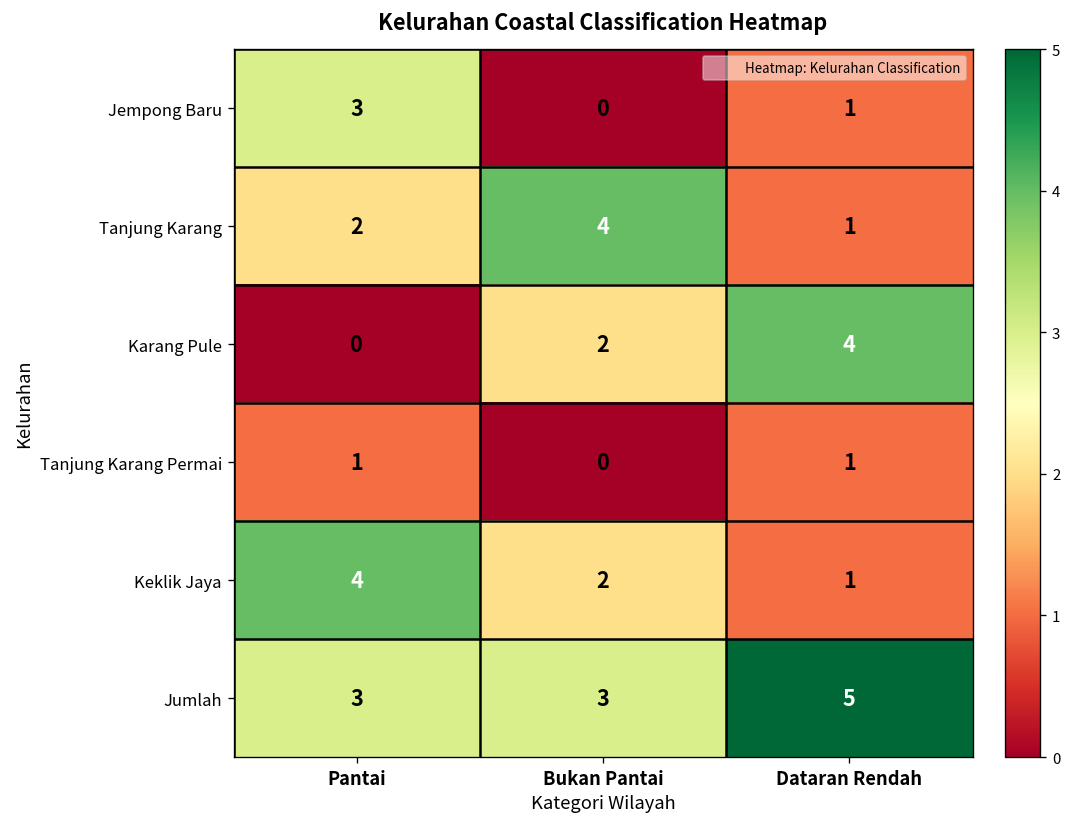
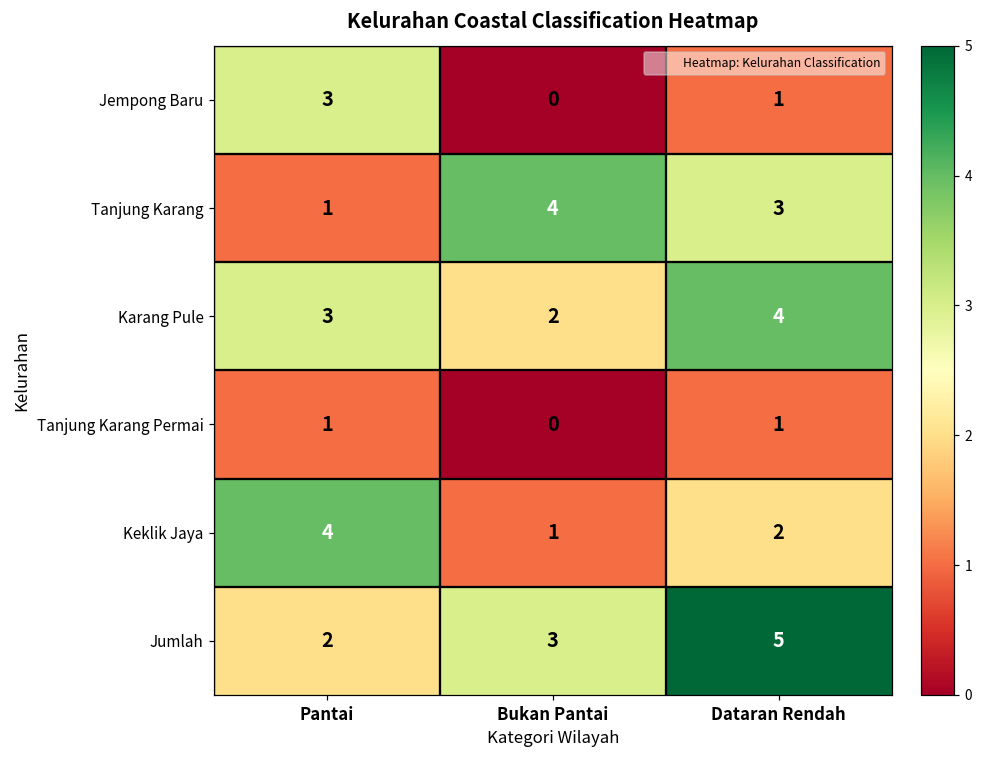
  {
    "Jempong Baru": {
      "Pantai": 3,
      "Bukan Pantai": 0,
      "Dataran Rendah": 1
    },
    "Tanjung Karang": {
-     "Pantai": 2,
+     "Pantai": 1,
      "Bukan Pantai": 4,
-     "Dataran Rendah": 1
+     "Dataran Rendah": 3
    },
    "Karang Pule": {
-     "Pantai": 0,
+     "Pantai": 3,
      "Bukan Pantai": 2,
      "Dataran Rendah": 4
    },
    "Tanjung Karang Permai": {
      "Pantai": 1,
      "Bukan Pantai": 0,
      "Dataran Rendah": 1
    },
    "Keklik Jaya": {
      "Pantai": 4,
-     "Bukan Pantai": 2,
-     "Dataran Rendah": 1
+     "Bukan Pantai": 1,
+     "Dataran Rendah": 2
    },
    "Jumlah": {
-     "Pantai": 3,
+     "Pantai": 2,
      "Bukan Pantai": 3,
      "Dataran Rendah": 5
    }
  }
